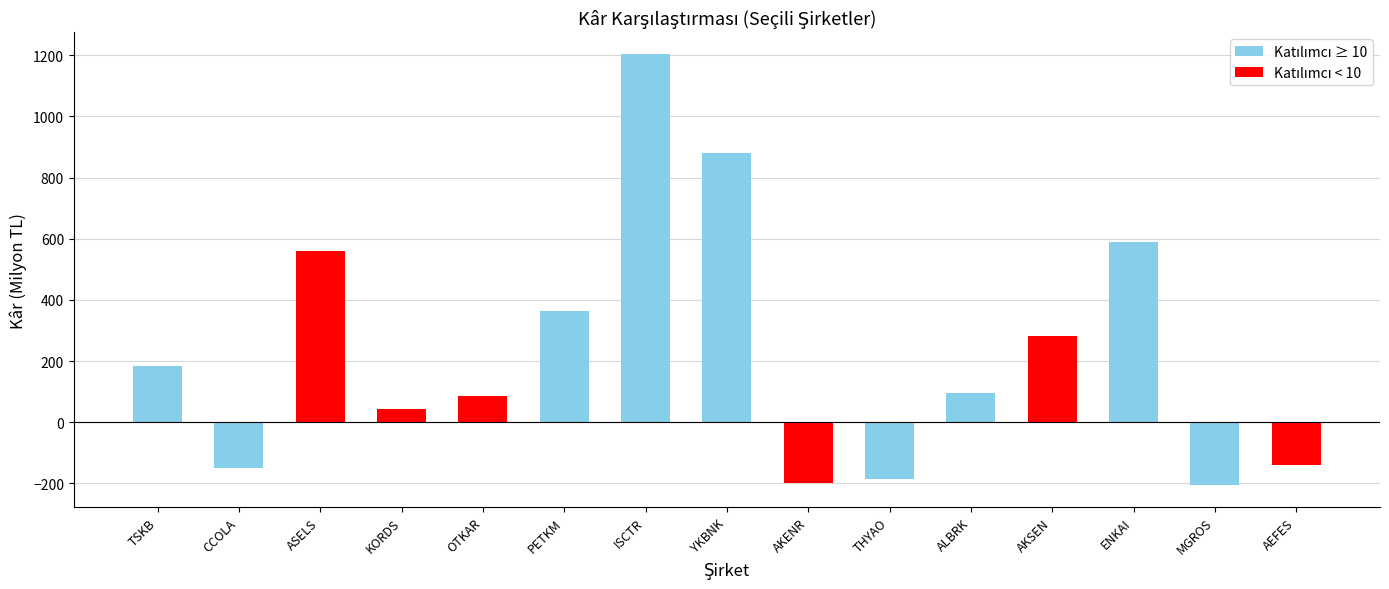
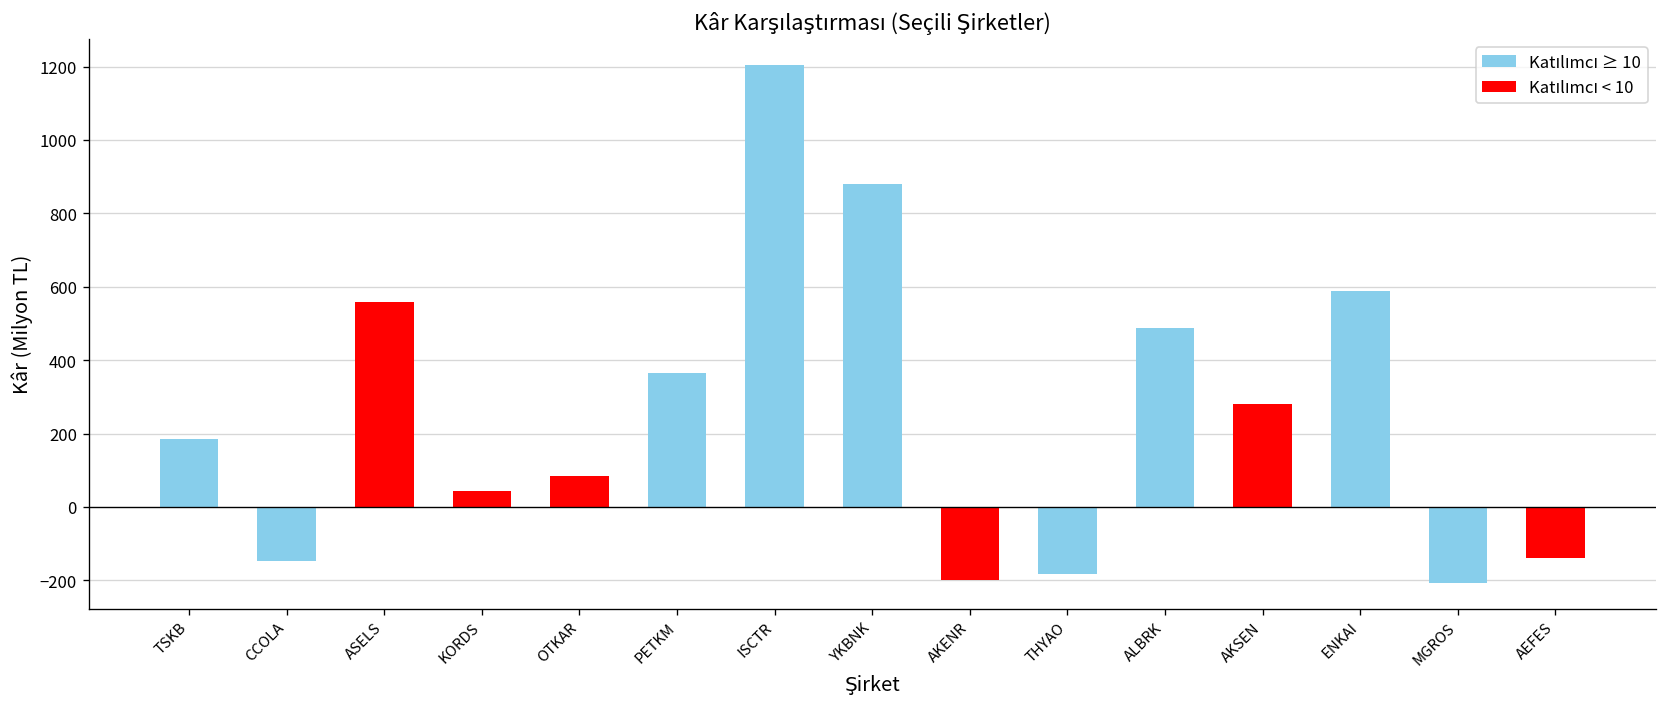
  {
    "TSKB": 190,
    "CCOLA": -150,
    "ASELS": 560,
    "KORDS": 40,
    "OTKAR": 80,
    "PETKM": 370,
    "ISCTR": 1200,
    "YKBNK": 880,
    "AKENR": -200,
    "THYAO": -180,
-   "ALBRK": 100,
+   "ALBRK": 490,
    "AKSEN": 280,
    "ENKAI": 590,
    "MGROS": -210,
    "AEFES": -140
  }
